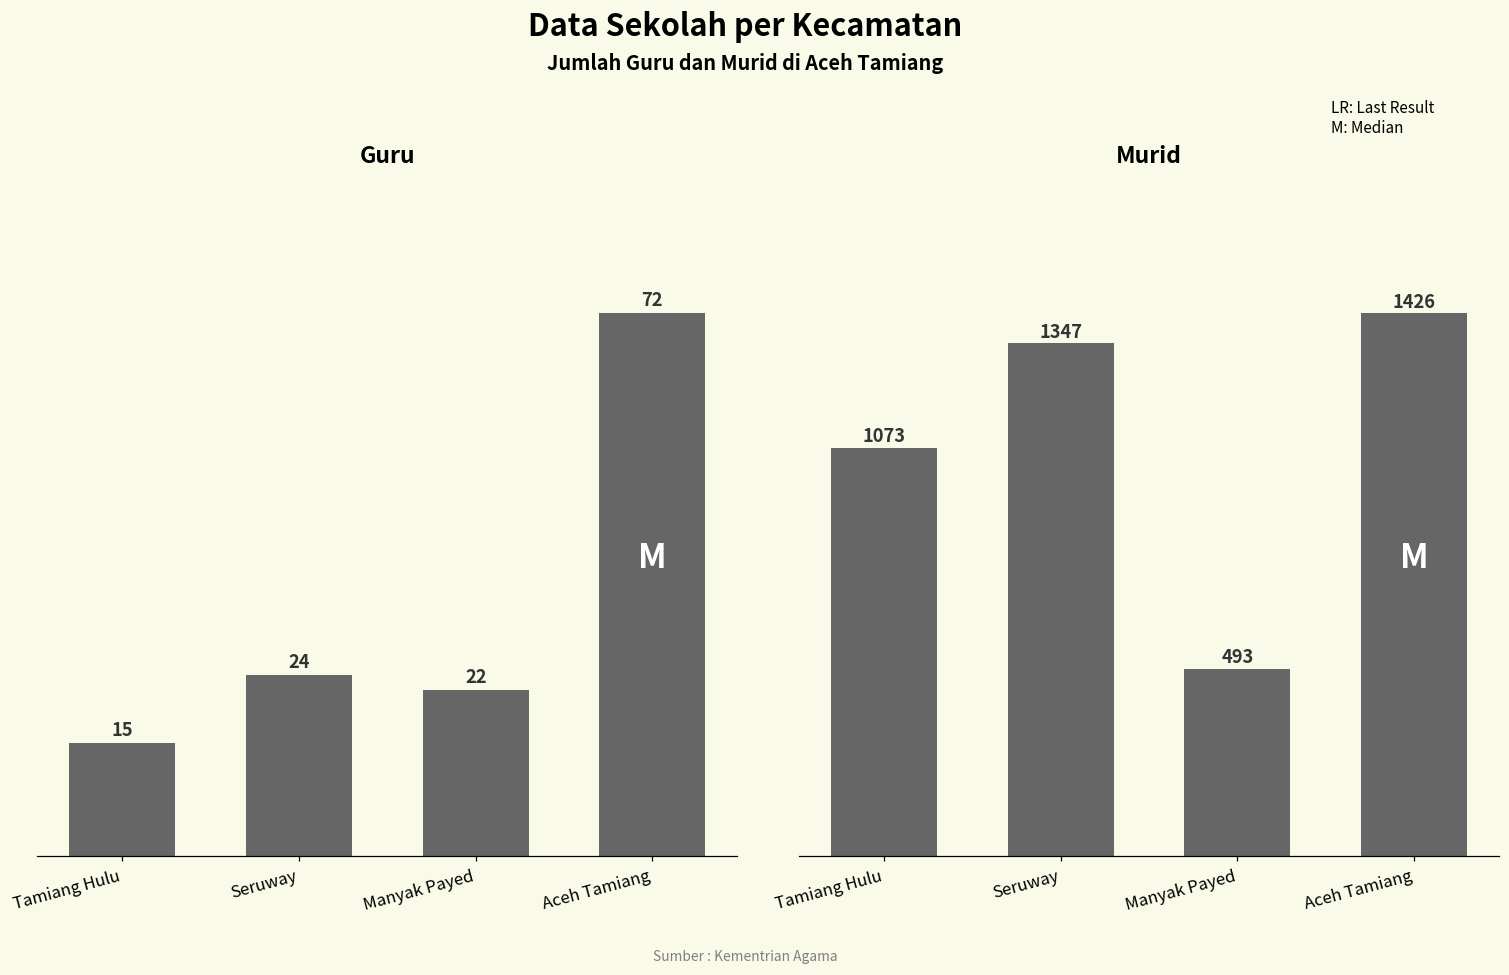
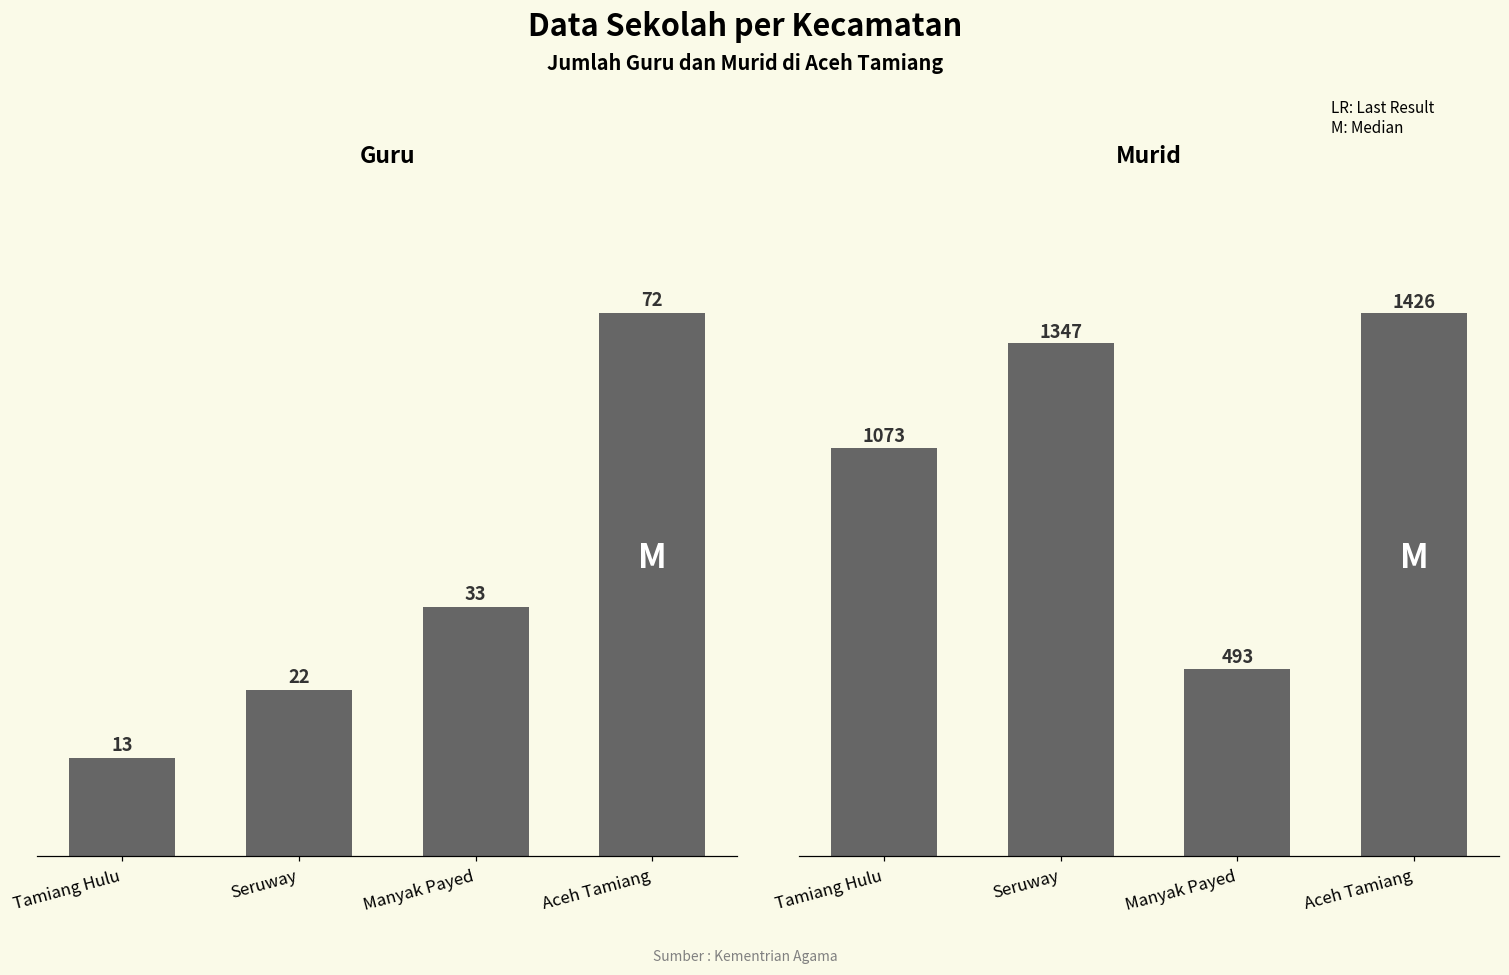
  {
    "Guru": {
-     "Tamiang Hulu": 15,
-     "Seruway": 24,
-     "Manyak Payed": 22,
+     "Tamiang Hulu": 13,
+     "Seruway": 22,
+     "Manyak Payed": 33,
      "Aceh Tamiang": 72
    },
    "Murid": {
      "Tamiang Hulu": 1073,
      "Seruway": 1347,
      "Manyak Payed": 493,
      "Aceh Tamiang": 1426
    }
  }
